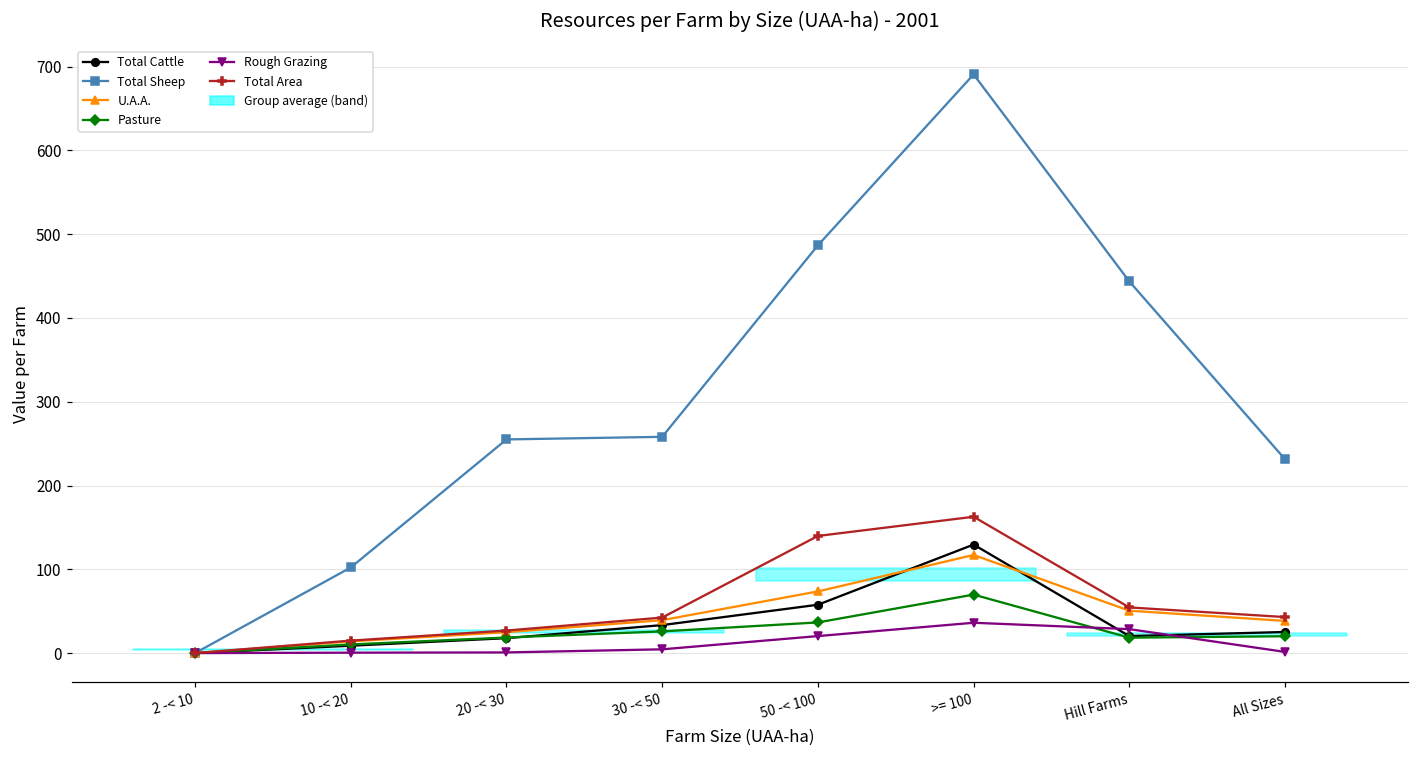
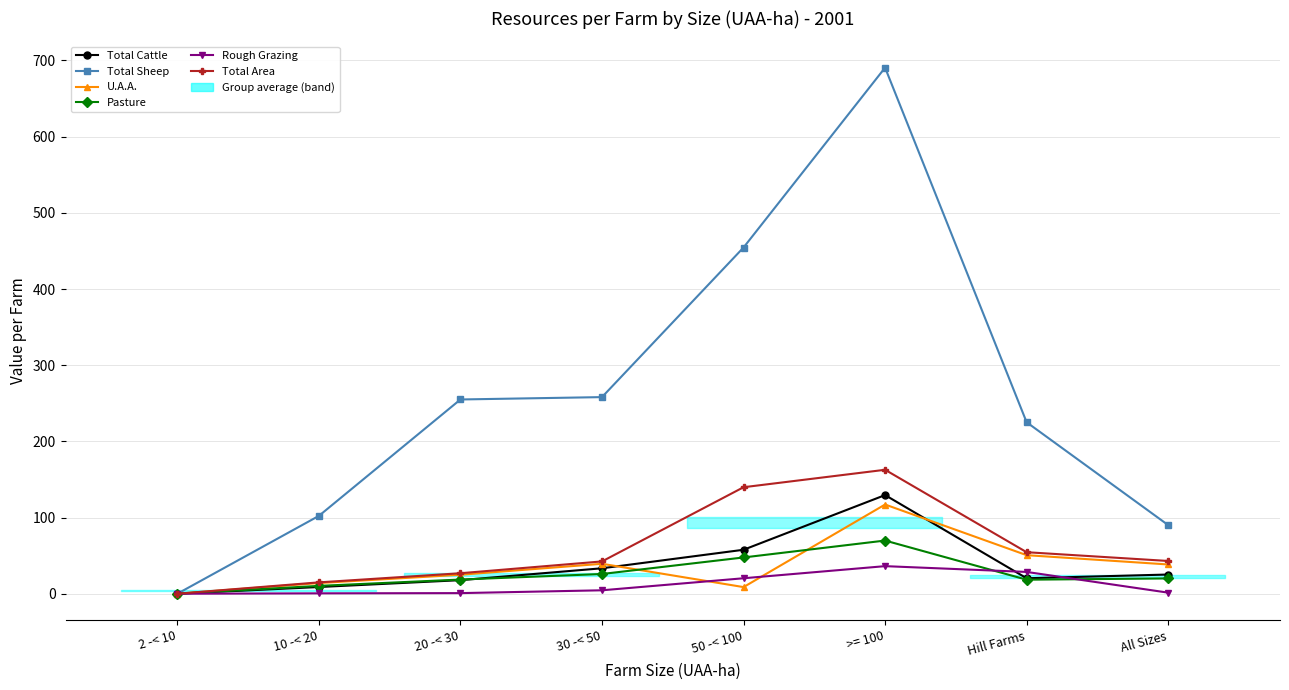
  {
    "Total Cattle": {
      "30 -< 50": 30,
      "50 -< 100": 60,
      ">= 100": 130,
      "All Sizes": 30
    },
    "Total Sheep": {
      "10 -< 20": 100,
      "20 -< 30": 260,
      "30 -< 50": 260,
-     "50 -< 100": 490,
+     "50 -< 100": 450,
      ">= 100": 690,
-     "Hill Farms": 440,
-     "All Sizes": 230
+     "Hill Farms": 230,
+     "All Sizes": 90
    },
    "U.A.A.": {
-     "50 -< 100": 70,
+     "50 -< 100": 10,
      ">= 100": 120,
      "Hill Farms": 50,
      "All Sizes": 40
    },
    "Pasture": {
      "30 -< 50": 30,
-     "50 -< 100": 40,
+     "50 -< 100": 50,
      ">= 100": 70,
      "All Sizes": 20
    },
    "Rough Grazing": {
      "10 -< 20": 0,
      "20 -< 30": 0,
      "30 -< 50": 0,
      "50 -< 100": 20,
      ">= 100": 40,
      "Hill Farms": 30,
      "All Sizes": 0
    },
    "Total Area": {
      "50 -< 100": 140,
      ">= 100": 160,
      "Hill Farms": 50,
      "All Sizes": 40
    }
  }
